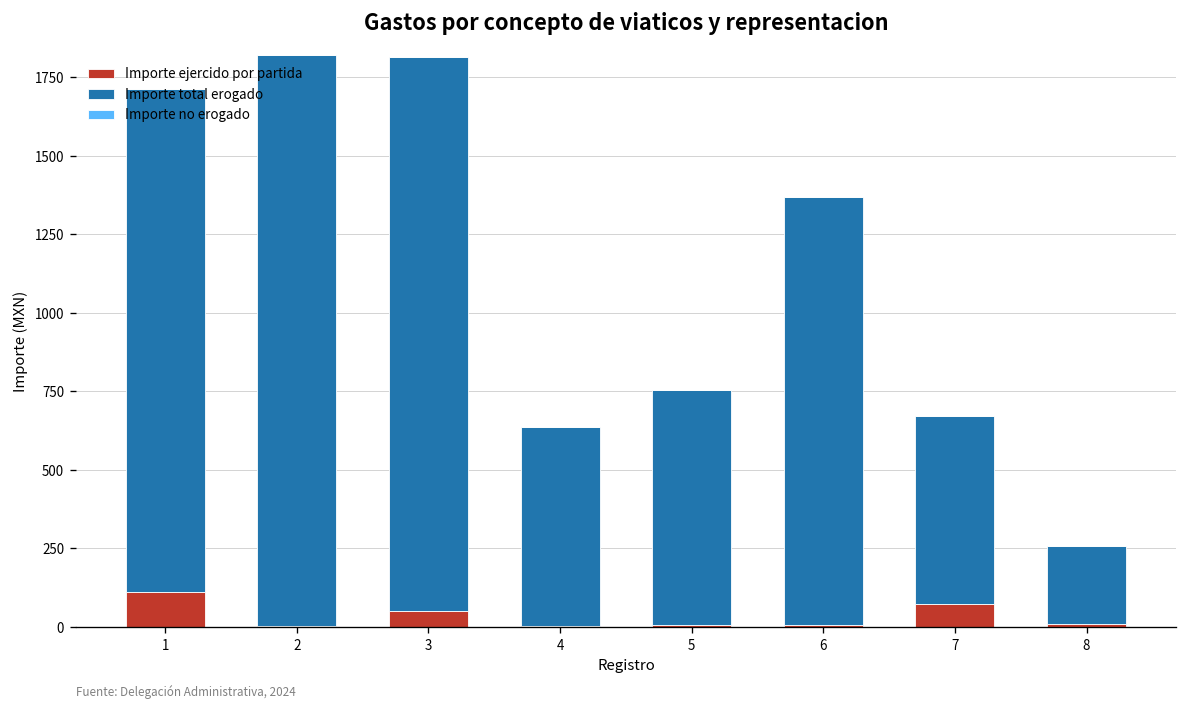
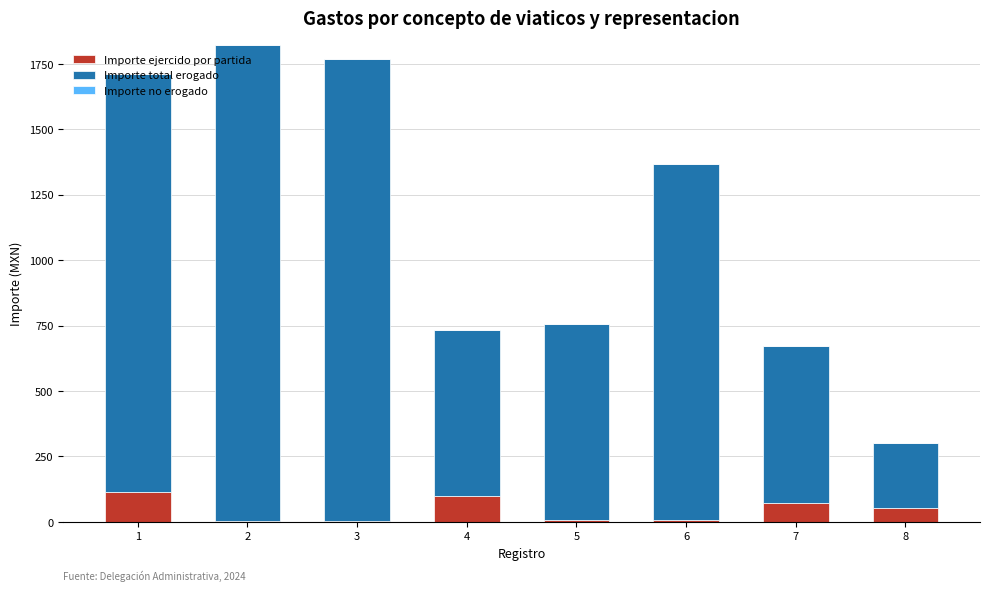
  {
    "Importe ejercido por partida": {
      "1": 110,
-     "3": 50,
-     "4": 0,
+     "3": 0,
+     "4": 100,
      "7": 70,
-     "8": 10
+     "8": 50
    }
  }
